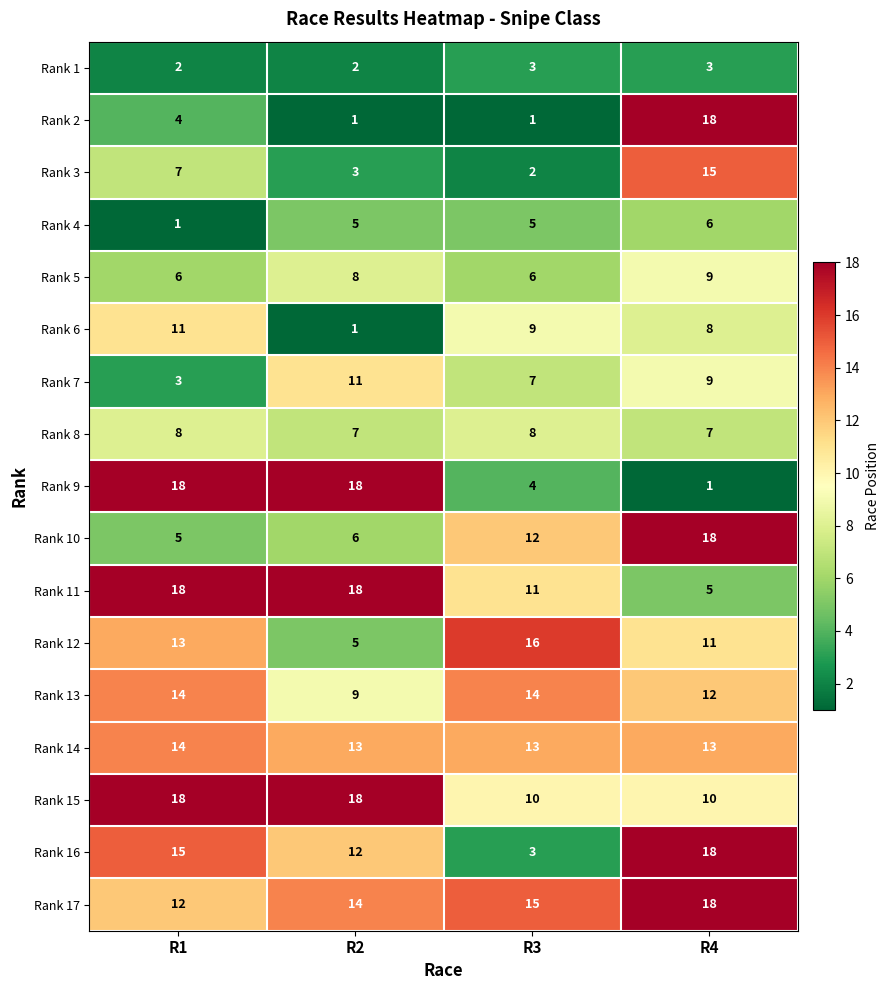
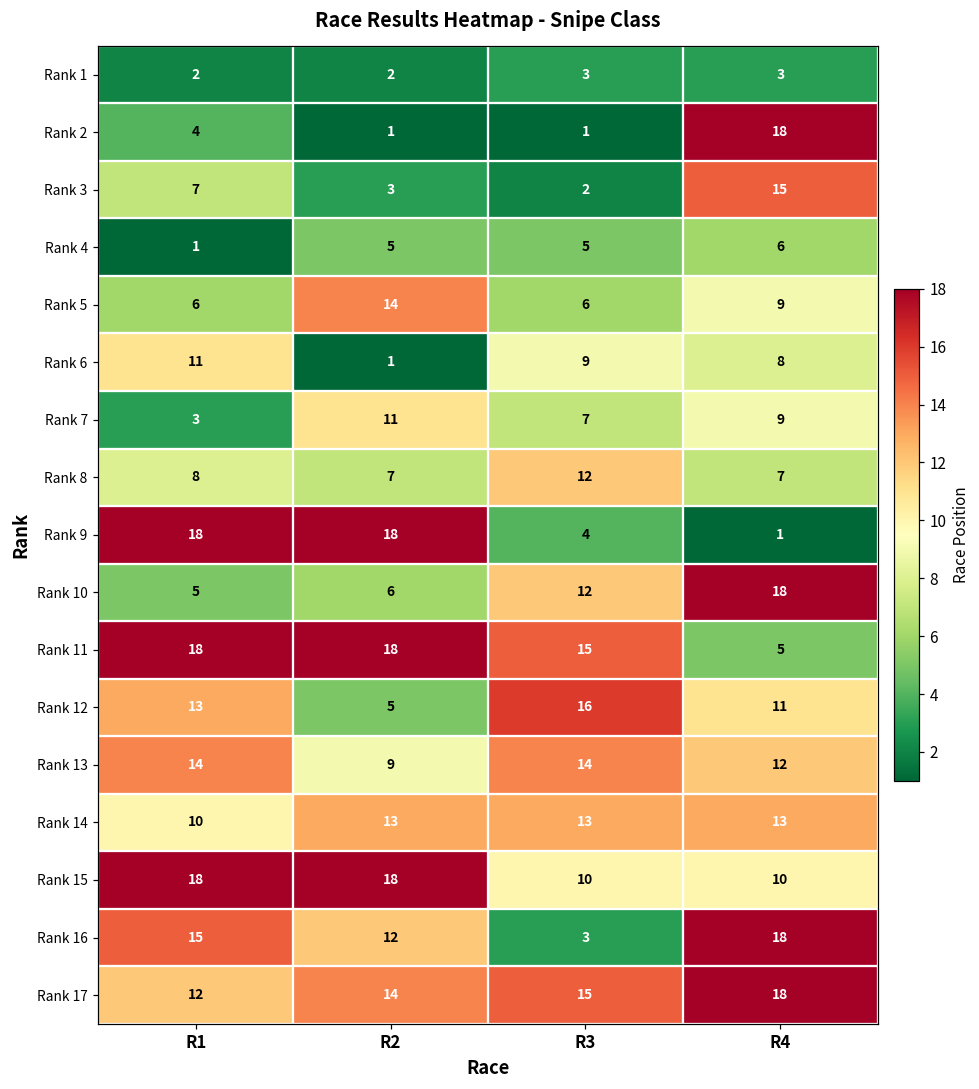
  {
    "Rank 1": {
      "R1": 2,
      "R2": 2,
      "R3": 3,
      "R4": 3
    },
    "Rank 2": {
      "R1": 4,
      "R2": 1,
      "R3": 1,
      "R4": 18
    },
    "Rank 3": {
      "R1": 7,
      "R2": 3,
      "R3": 2,
      "R4": 15
    },
    "Rank 4": {
      "R1": 1,
      "R2": 5,
      "R3": 5,
      "R4": 6
    },
    "Rank 5": {
      "R1": 6,
-     "R2": 8,
+     "R2": 14,
      "R3": 6,
      "R4": 9
    },
    "Rank 6": {
      "R1": 11,
      "R2": 1,
      "R3": 9,
      "R4": 8
    },
    "Rank 7": {
      "R1": 3,
      "R2": 11,
      "R3": 7,
      "R4": 9
    },
    "Rank 8": {
      "R1": 8,
      "R2": 7,
-     "R3": 8,
+     "R3": 12,
      "R4": 7
    },
    "Rank 9": {
      "R1": 18,
      "R2": 18,
      "R3": 4,
      "R4": 1
    },
    "Rank 10": {
      "R1": 5,
      "R2": 6,
      "R3": 12,
      "R4": 18
    },
    "Rank 11": {
      "R1": 18,
      "R2": 18,
-     "R3": 11,
+     "R3": 15,
      "R4": 5
    },
    "Rank 12": {
      "R1": 13,
      "R2": 5,
      "R3": 16,
      "R4": 11
    },
    "Rank 13": {
      "R1": 14,
      "R2": 9,
      "R3": 14,
      "R4": 12
    },
    "Rank 14": {
-     "R1": 14,
+     "R1": 10,
      "R2": 13,
      "R3": 13,
      "R4": 13
    },
    "Rank 15": {
      "R1": 18,
      "R2": 18,
      "R3": 10,
      "R4": 10
    },
    "Rank 16": {
      "R1": 15,
      "R2": 12,
      "R3": 3,
      "R4": 18
    },
    "Rank 17": {
      "R1": 12,
      "R2": 14,
      "R3": 15,
      "R4": 18
    }
  }
